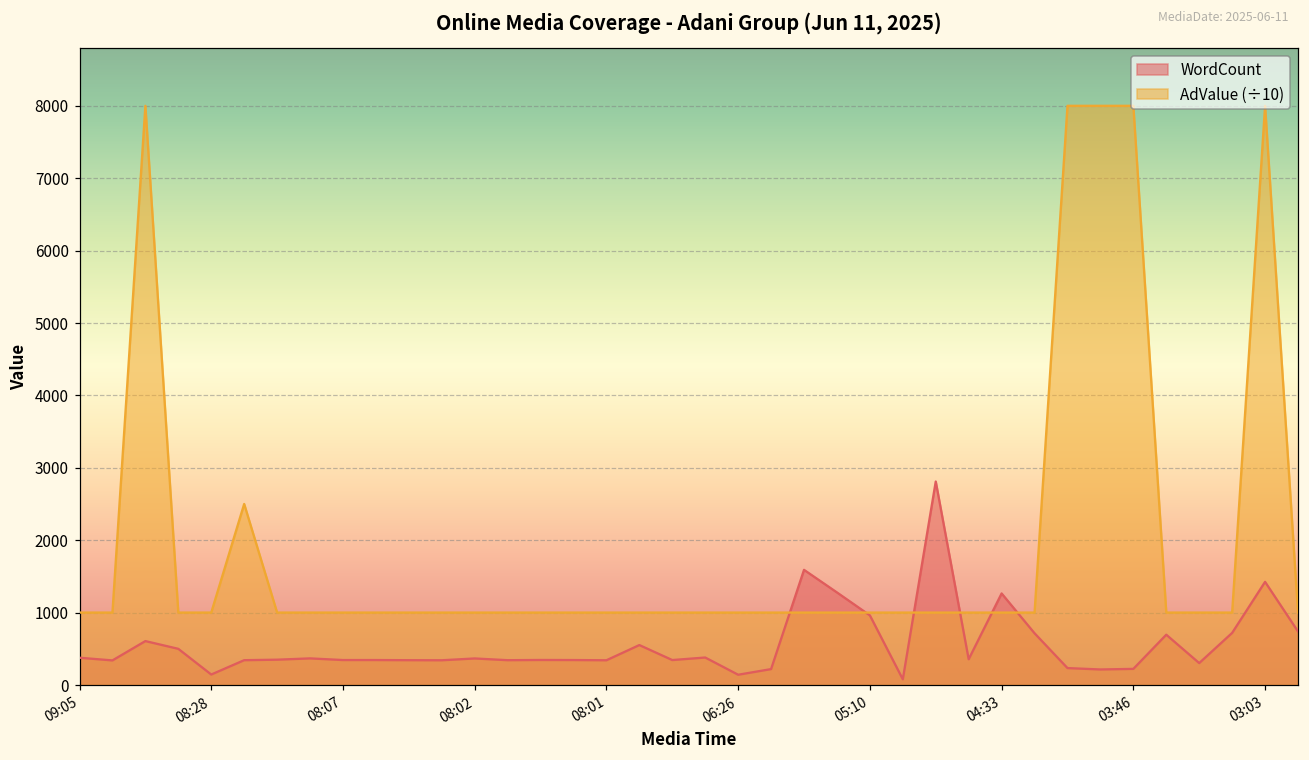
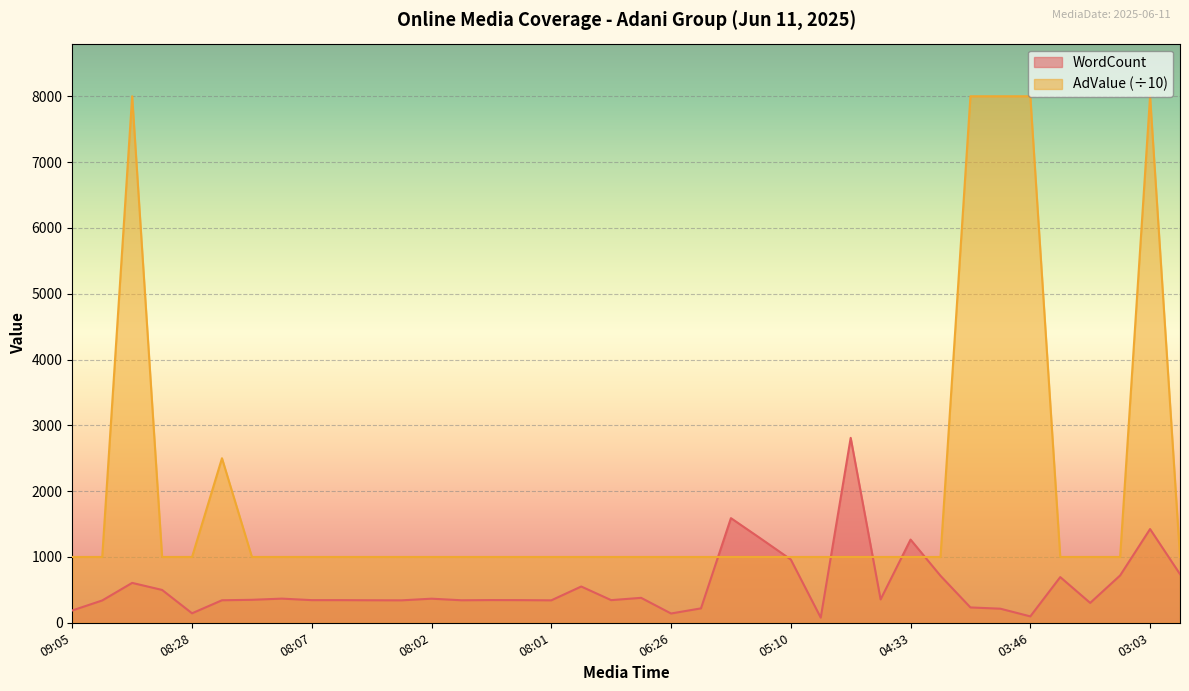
  {
    "WordCount": {
-     "09:05": 400,
+     "09:05": 200,
      "08:28": 100,
      "06:26": 100,
      "04:33": 1300,
-     "03:46": 200,
+     "03:46": 100,
      "03:03": 1400
    },
    "AdValue (÷10)": {
      "09:05": 1000,
      "08:28": 1000,
      "06:26": 1000,
      "04:33": 1000
    }
  }
